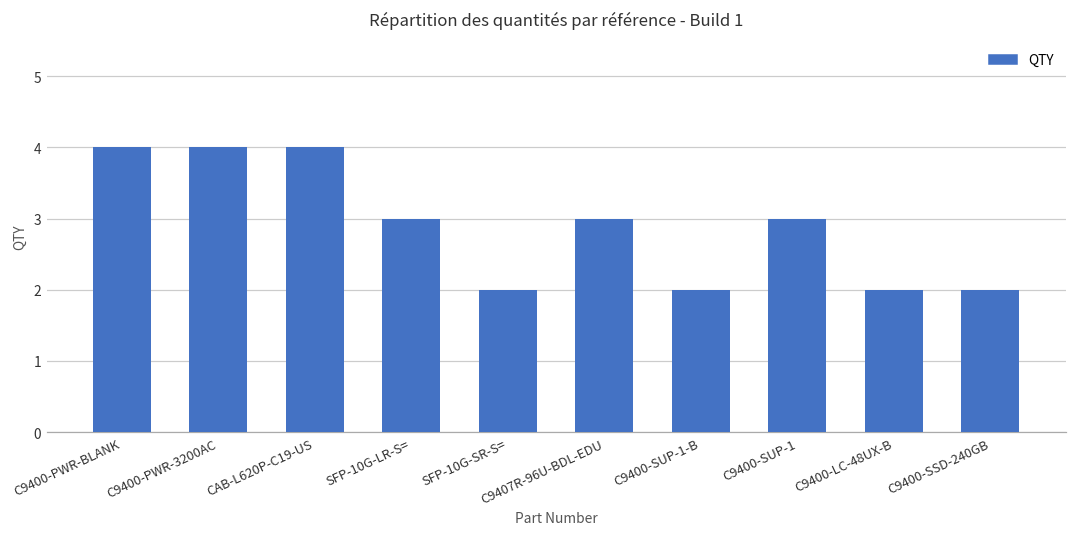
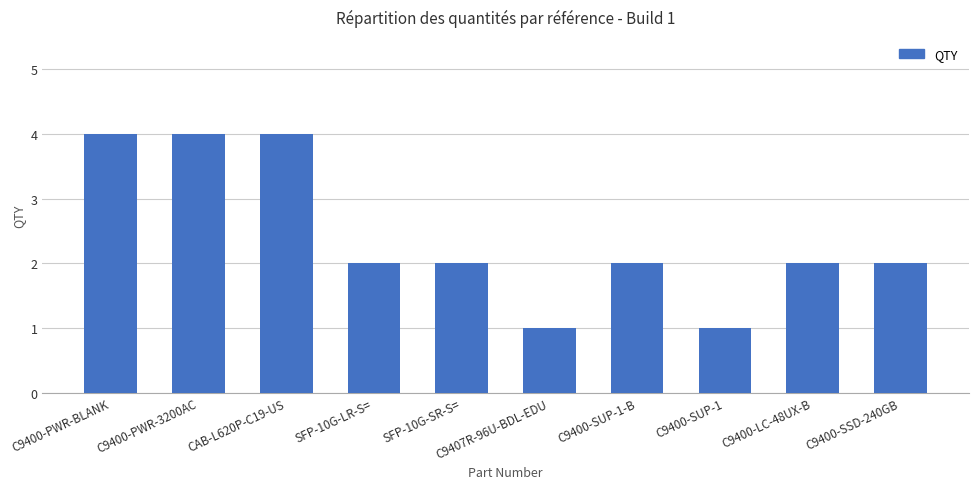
  {
    "C9400-PWR-BLANK": 4,
    "C9400-PWR-3200AC": 4,
    "CAB-L620P-C19-US": 4,
-   "SFP-10G-LR-S=": 3,
+   "SFP-10G-LR-S=": 2,
    "SFP-10G-SR-S=": 2,
-   "C9407R-96U-BDL-EDU": 3,
+   "C9407R-96U-BDL-EDU": 1,
    "C9400-SUP-1-B": 2,
-   "C9400-SUP-1": 3,
+   "C9400-SUP-1": 1,
    "C9400-LC-48UX-B": 2,
    "C9400-SSD-240GB": 2
  }
